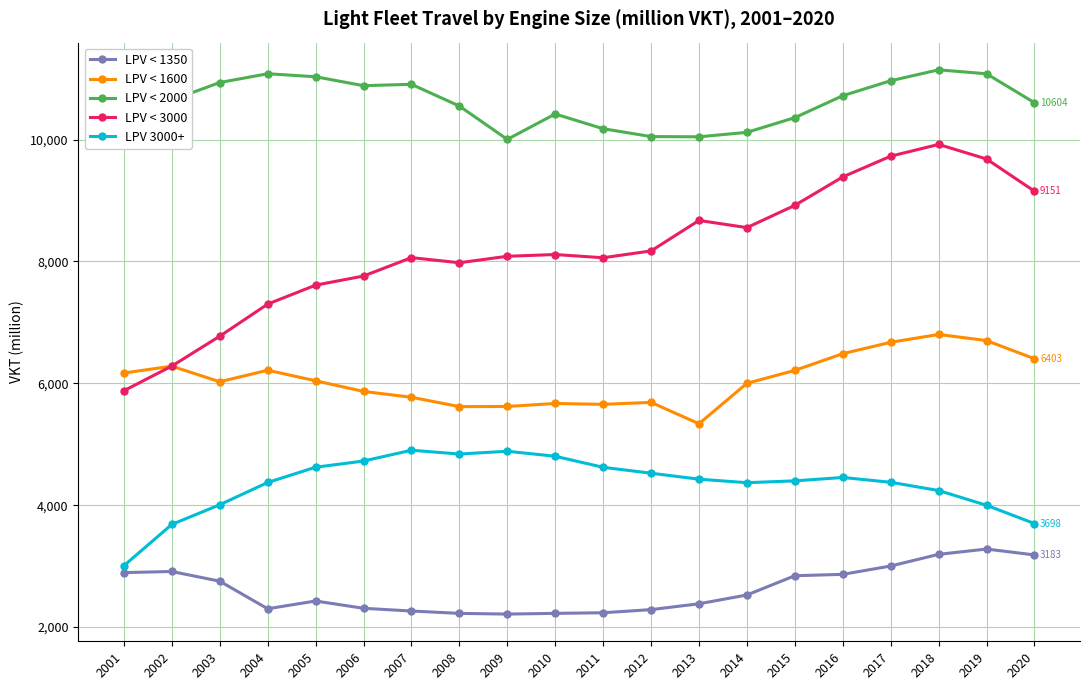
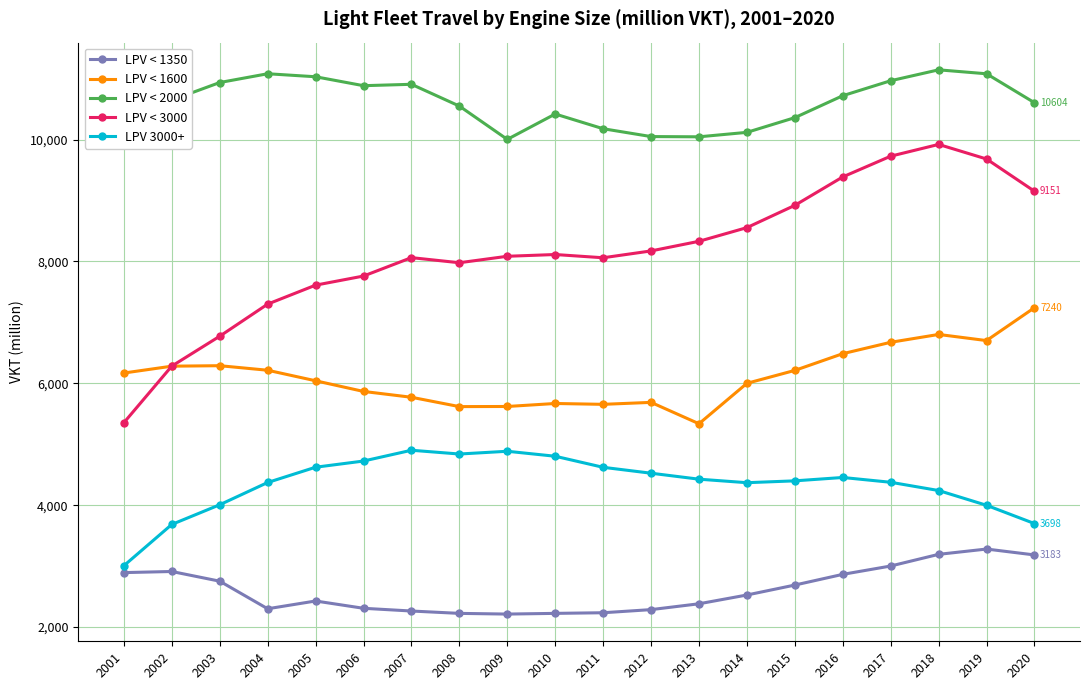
  {
    "LPV < 1350": {
      "2001": "2,900",
      "2002": "2,900",
      "2003": "2,800",
      "2004": "2,300",
      "2005": "2,400",
      "2006": "2,300",
      "2007": "2,300",
      "2008": "2,200",
      "2009": "2,200",
      "2010": "2,200",
      "2011": "2,200",
      "2012": "2,300",
      "2013": "2,400",
      "2014": "2,500",
-     "2015": "2,800",
+     "2015": "2,700",
      "2016": "2,900",
      "2017": "3,000",
      "2018": "3,200",
      "2019": "3,300"
    },
    "LPV < 1600": {
-     "2003": "6,000",
-     "2020": "6403"
+     "2003": "6,300",
+     "2020": "7240"
    },
    "LPV < 2000": {
      "2020": "10604"
    },
    "LPV < 3000": {
-     "2001": "5,900",
+     "2001": "5,400",
      "2003": "6,800",
      "2004": "7,300",
      "2005": "7,600",
      "2006": "7,800",
      "2007": "8,100",
      "2008": "8,000",
      "2009": "8,100",
      "2010": "8,100",
      "2011": "8,100",
      "2012": "8,200",
-     "2013": "8,700",
+     "2013": "8,300",
      "2014": "8,600",
      "2015": "8,900",
      "2016": "9,400",
      "2017": "9,700",
      "2018": "9,900",
      "2019": "9,700"
    },
    "LPV 3000+": {
      "2020": "3698"
    }
  }
